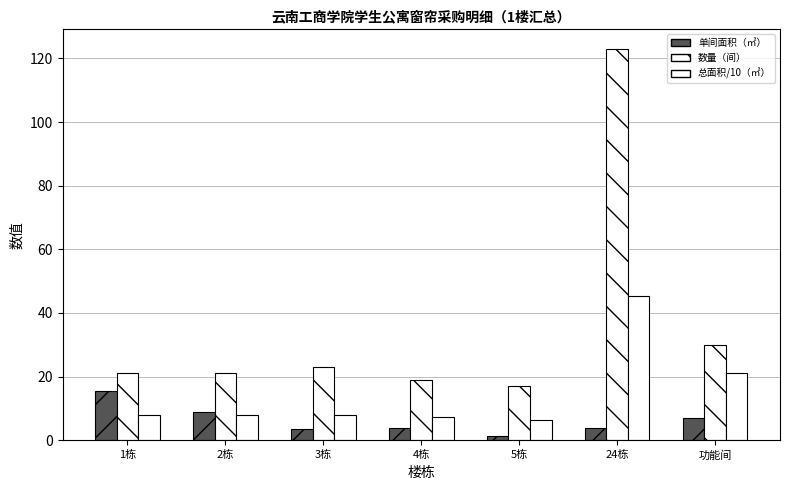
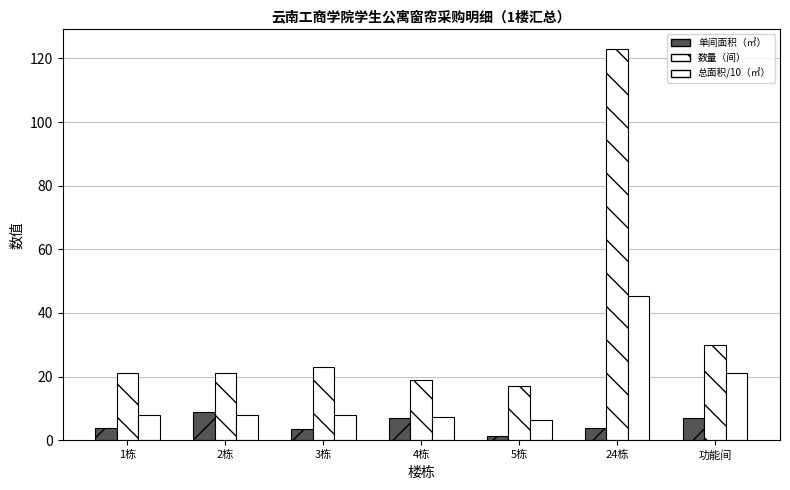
  {
    "单间面积（㎡）": {
-     "1栋": 16,
+     "1栋": 4,
      "2栋": 9,
      "3栋": 3,
-     "4栋": 4,
+     "4栋": 7,
      "5栋": 1,
      "24栋": 4,
      "功能间": 7
    }
  }
